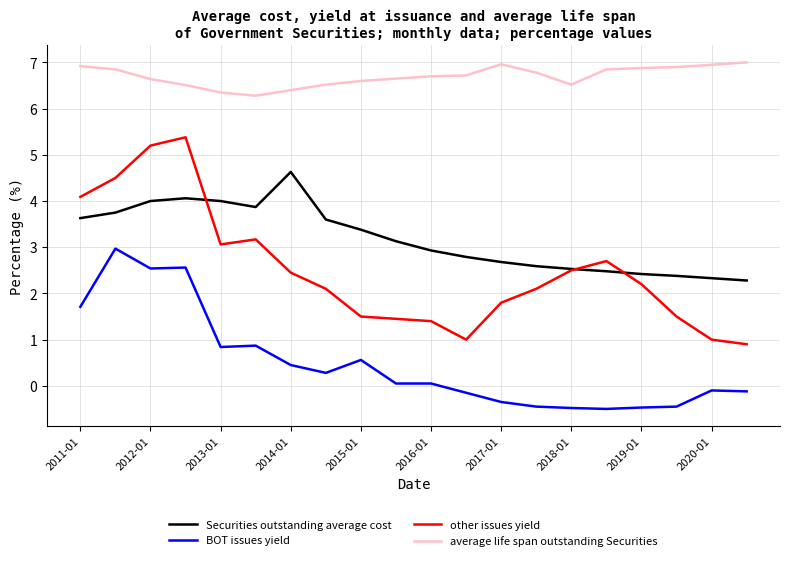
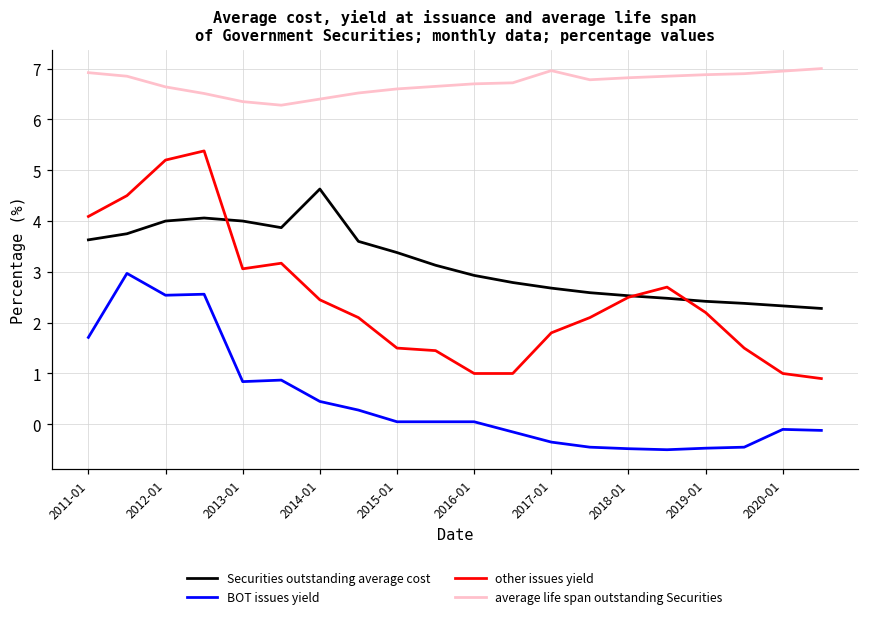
  {
    "Securities outstanding average cost": {
      "2011-01": 3.6,
      "2012-01": 4.0,
      "2013-01": 4.0,
      "2014-01": 4.6,
      "2015-01": 3.4,
      "2016-01": 2.9,
      "2017-01": 2.7,
      "2019-01": 2.4,
      "2020-01": 2.3
    },
    "BOT issues yield": {
      "2011-01": 1.7,
      "2012-01": 2.5,
      "2013-01": 0.8,
      "2014-01": 0.5,
-     "2015-01": 0.6,
+     "2015-01": 0.1,
      "2016-01": 0.1,
      "2017-01": -0.4,
      "2018-01": -0.5,
      "2019-01": -0.5,
      "2020-01": -0.1
    },
    "other issues yield": {
      "2011-01": 4.1,
      "2012-01": 5.2,
      "2013-01": 3.1,
      "2014-01": 2.5,
      "2015-01": 1.5,
-     "2016-01": 1.4,
+     "2016-01": 1.0,
      "2017-01": 1.8,
      "2019-01": 2.2,
      "2020-01": 1.0
    },
    "average life span outstanding Securities": {
      "2011-01": 6.9,
      "2012-01": 6.6,
      "2013-01": 6.4,
      "2014-01": 6.4,
      "2015-01": 6.6,
      "2016-01": 6.7,
      "2017-01": 7.0,
-     "2018-01": 6.5,
+     "2018-01": 6.8,
      "2019-01": 6.9,
      "2020-01": 7.0
    }
  }
